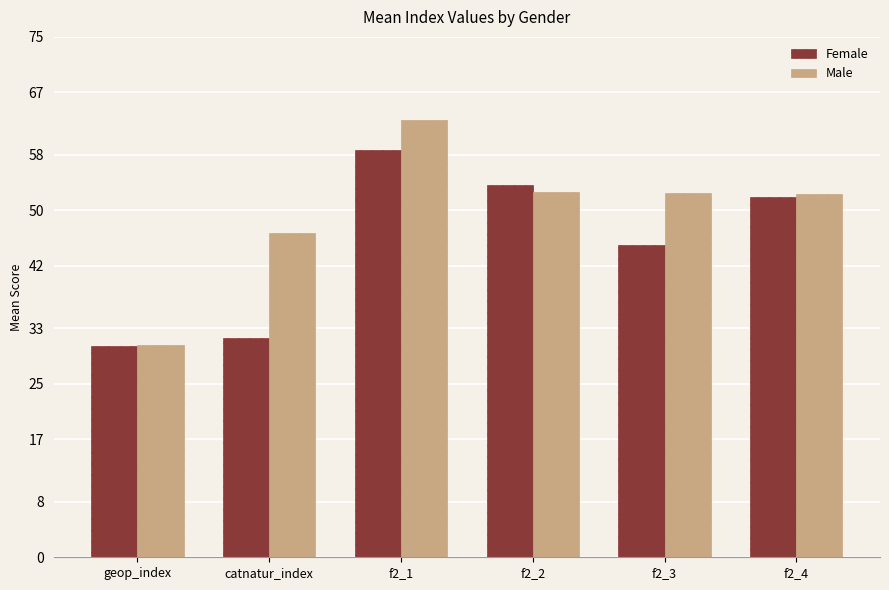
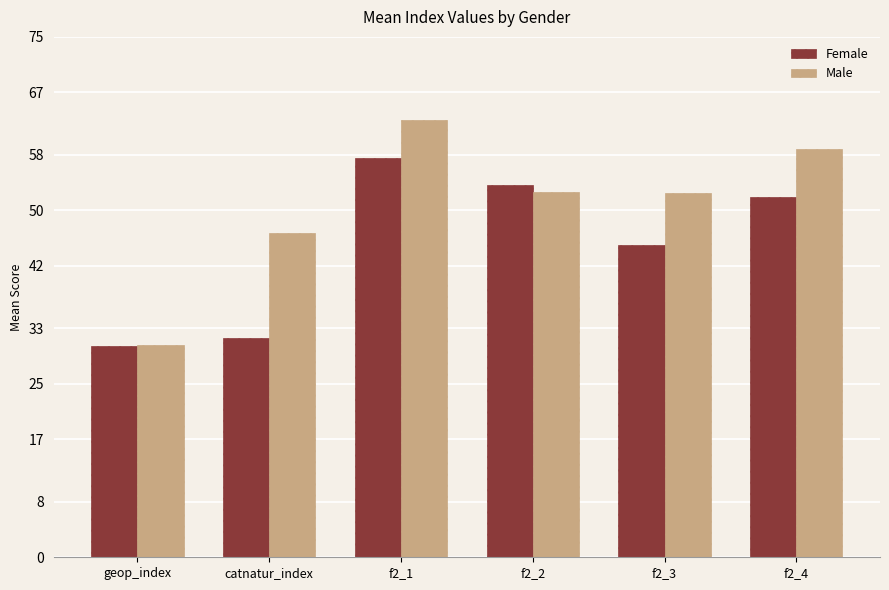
  {
    "Female": {
      "geop_index": 30,
      "catnatur_index": 32,
-     "f2_1": 59,
+     "f2_1": 57,
      "f2_2": 54,
      "f2_3": 45,
      "f2_4": 52
    },
    "Male": {
      "geop_index": 31,
      "catnatur_index": 47,
      "f2_1": 63,
      "f2_2": 53,
      "f2_3": 53,
-     "f2_4": 52
+     "f2_4": 59
    }
  }
